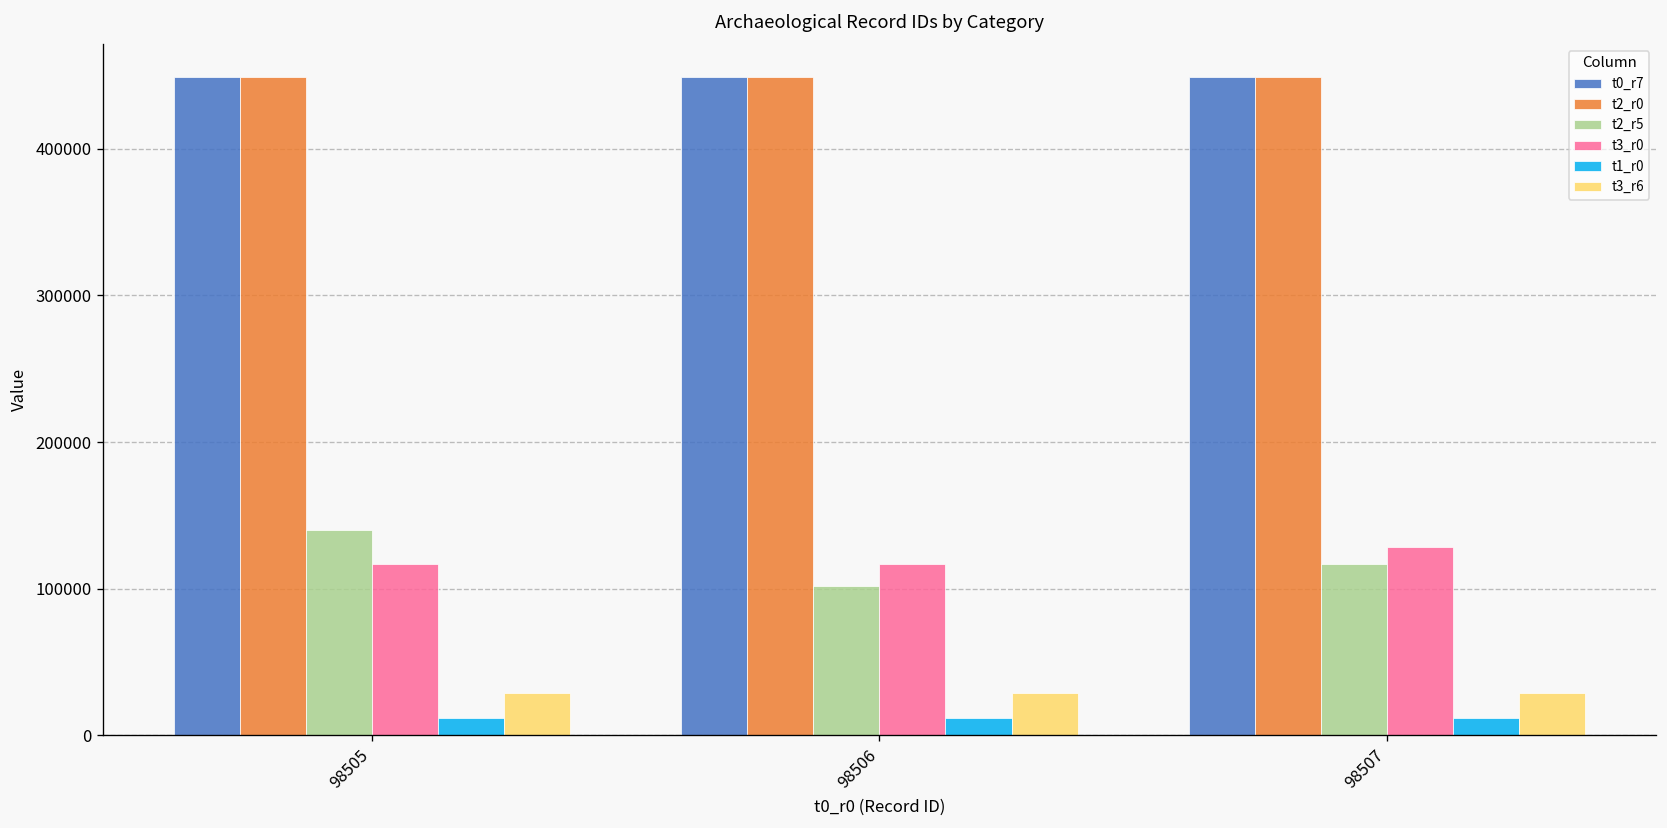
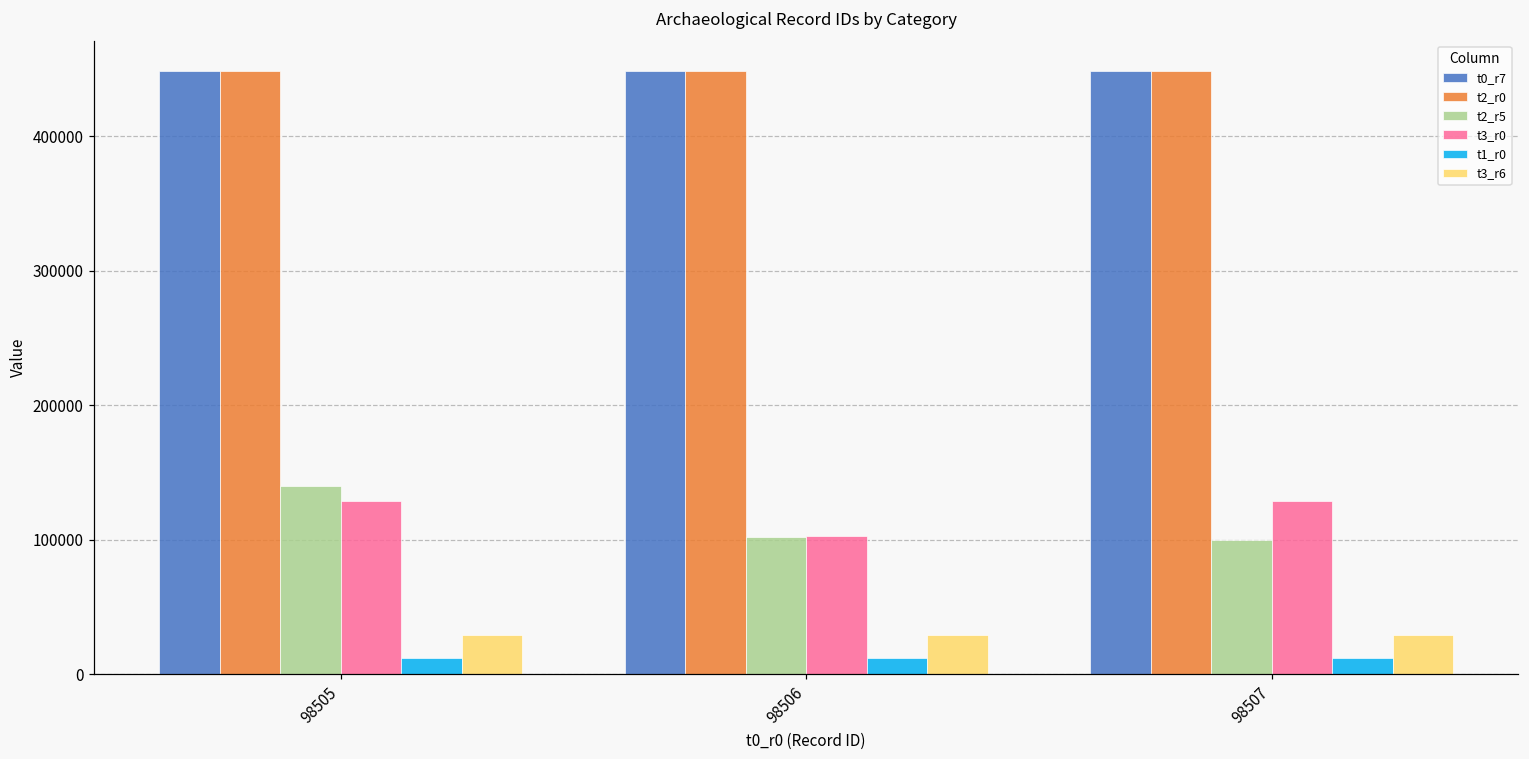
  {
    "t0_r7": {
      "98505": 449000,
      "98506": 449000,
      "98507": 449000
    },
    "t2_r0": {
      "98505": 449000,
      "98506": 449000,
      "98507": 449000
    },
    "t2_r5": {
      "98505": 140000,
      "98506": 102000,
-     "98507": 117000
+     "98507": 100000
    },
    "t3_r0": {
-     "98505": 117000,
-     "98506": 117000,
+     "98505": 129000,
+     "98506": 102000,
      "98507": 128000
    },
    "t1_r0": {
      "98505": 12000,
      "98506": 12000,
      "98507": 12000
    },
    "t3_r6": {
      "98505": 29000,
      "98506": 29000,
      "98507": 29000
    }
  }
